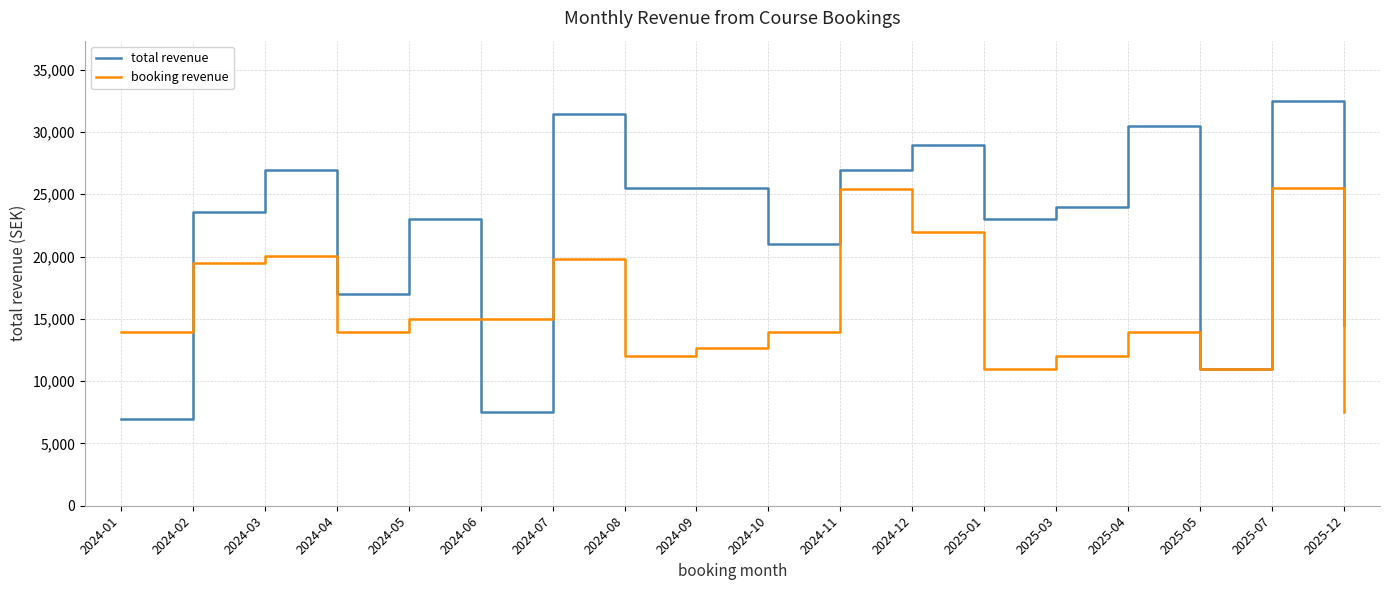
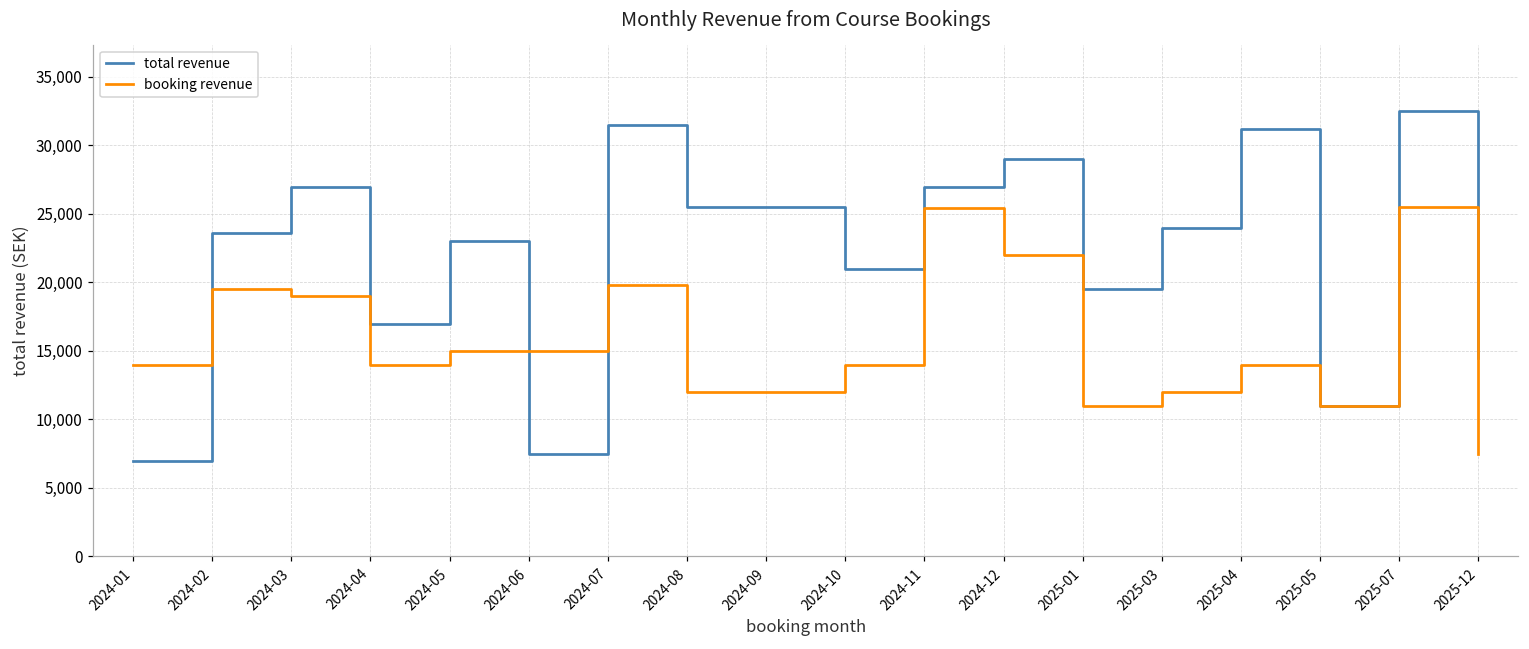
  {
    "total revenue": {
      "2024-01": "7,000",
      "2024-02": "23,600",
      "2024-03": "27,000",
      "2024-04": "17,000",
      "2024-05": "23,000",
      "2024-06": "7,500",
      "2024-07": "31,500",
      "2024-08": "25,500",
      "2024-09": "25,500",
      "2024-10": "21,000",
      "2024-11": "27,000",
      "2024-12": "29,000",
-     "2025-01": "23,000",
+     "2025-01": "19,500",
      "2025-03": "24,000",
-     "2025-04": "30,500",
+     "2025-04": "31,200",
      "2025-07": "32,500",
      "2025-12": "14,500"
    },
    "booking revenue": {
      "2024-01": "14,000",
      "2024-02": "19,500",
-     "2024-03": "20,000",
+     "2024-03": "19,000",
      "2024-04": "14,000",
      "2024-05": "15,000",
      "2024-06": "15,000",
      "2024-07": "19,800",
      "2024-08": "12,000",
-     "2024-09": "12,700",
+     "2024-09": "12,000",
      "2024-10": "14,000",
      "2024-11": "25,400",
      "2024-12": "22,000",
      "2025-01": "11,000",
      "2025-03": "12,000",
      "2025-04": "14,000",
      "2025-07": "25,500",
      "2025-12": "7,500"
    }
  }
